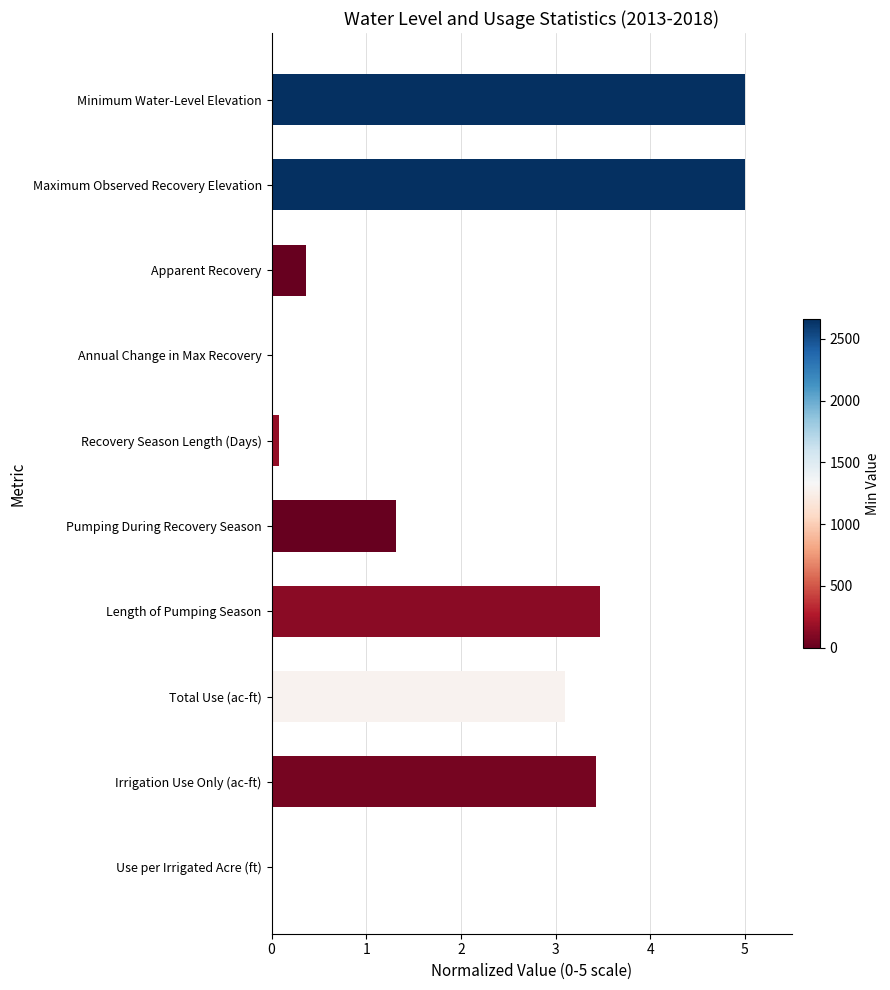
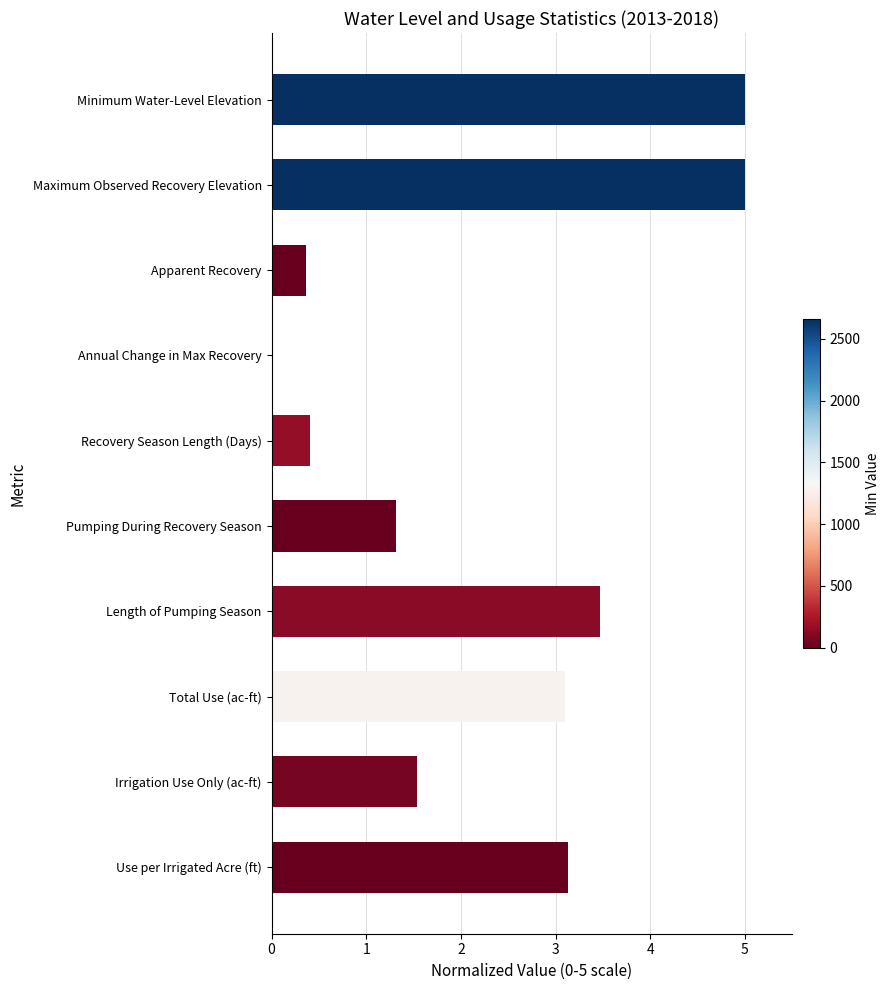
  {
    "Minimum Water-Level Elevation": 5.0,
    "Maximum Observed Recovery Elevation": 5.0,
    "Apparent Recovery": 0.4,
    "Annual Change in Max Recovery": 0.0,
-   "Recovery Season Length (Days)": 0.1,
+   "Recovery Season Length (Days)": 0.4,
    "Pumping During Recovery Season": 1.3,
    "Length of Pumping Season": 3.5,
    "Total Use (ac-ft)": 3.1,
-   "Irrigation Use Only (ac-ft)": 3.4,
-   "Use per Irrigated Acre (ft)": 0.0
+   "Irrigation Use Only (ac-ft)": 1.5,
+   "Use per Irrigated Acre (ft)": 3.1
  }
